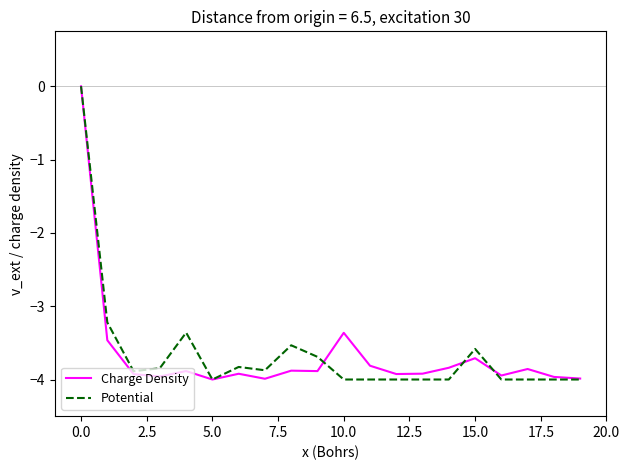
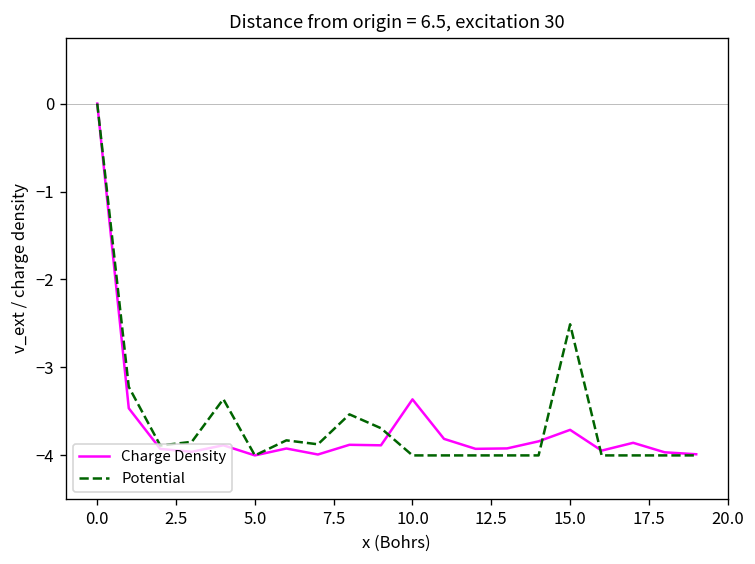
  {
    "Charge Density": {
      "10.0": -3.4,
      "15.0": -3.7
    },
    "Potential": {
      "10.0": -4.0,
-     "15.0": -3.6
+     "15.0": -2.5
    }
  }
